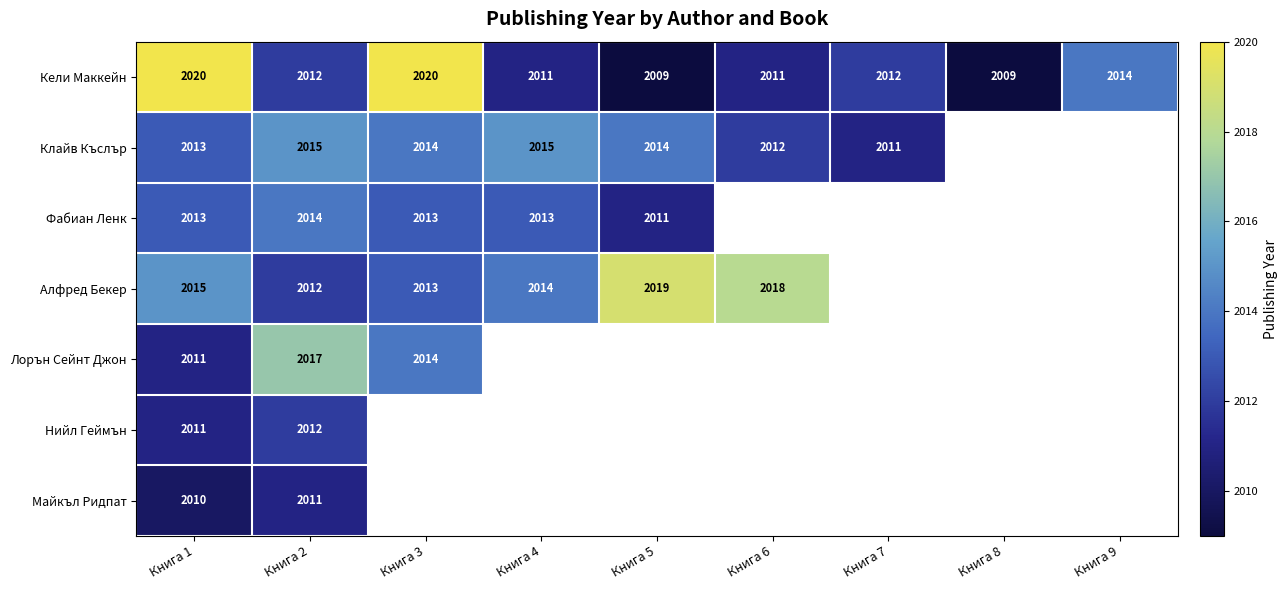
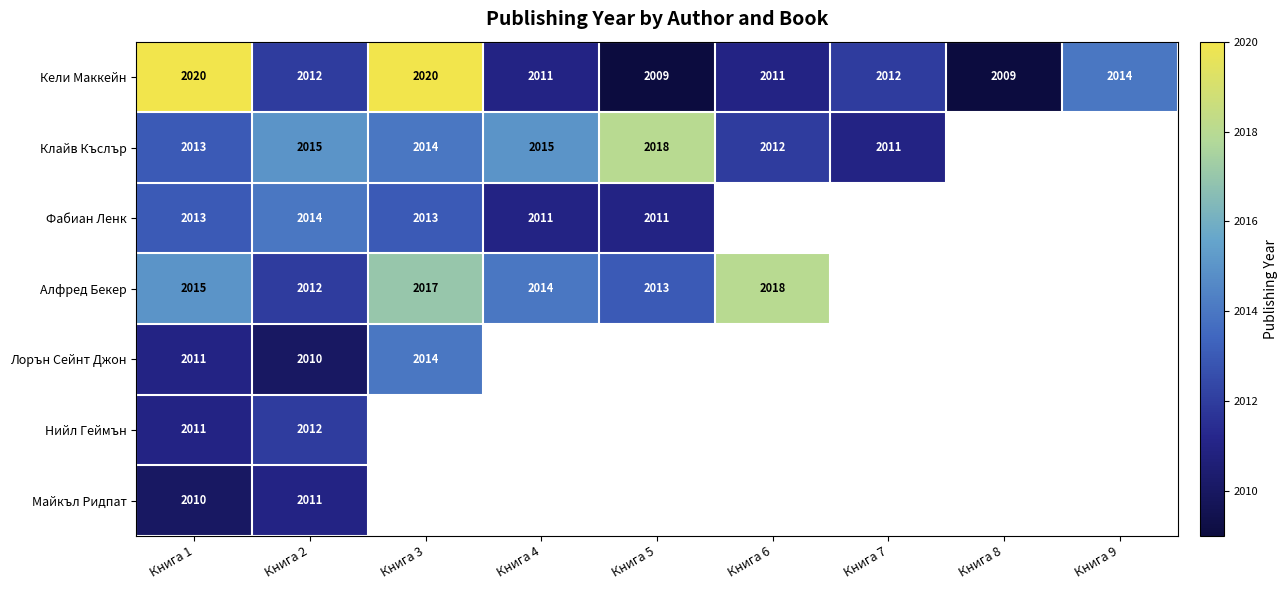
  {
    "Кели Маккейн": {
      "Книга 1": 2020,
      "Книга 2": 2012,
      "Книга 3": 2020,
      "Книга 4": 2011,
      "Книга 5": 2009,
      "Книга 6": 2011,
      "Книга 7": 2012,
      "Книга 8": 2009,
      "Книга 9": 2014
    },
    "Клайв Къслър": {
      "Книга 1": 2013,
      "Книга 2": 2015,
      "Книга 3": 2014,
      "Книга 4": 2015,
-     "Книга 5": 2014,
+     "Книга 5": 2018,
      "Книга 6": 2012,
      "Книга 7": 2011
    },
    "Фабиан Ленк": {
      "Книга 1": 2013,
      "Книга 2": 2014,
      "Книга 3": 2013,
-     "Книга 4": 2013,
+     "Книга 4": 2011,
      "Книга 5": 2011
    },
    "Алфред Бекер": {
      "Книга 1": 2015,
      "Книга 2": 2012,
-     "Книга 3": 2013,
+     "Книга 3": 2017,
      "Книга 4": 2014,
-     "Книга 5": 2019,
+     "Книга 5": 2013,
      "Книга 6": 2018
    },
    "Лорън Сейнт Джон": {
      "Книга 1": 2011,
-     "Книга 2": 2017,
+     "Книга 2": 2010,
      "Книга 3": 2014
    },
    "Нийл Геймън": {
      "Книга 1": 2011,
      "Книга 2": 2012
    },
    "Майкъл Ридпат": {
      "Книга 1": 2010,
      "Книга 2": 2011
    }
  }
